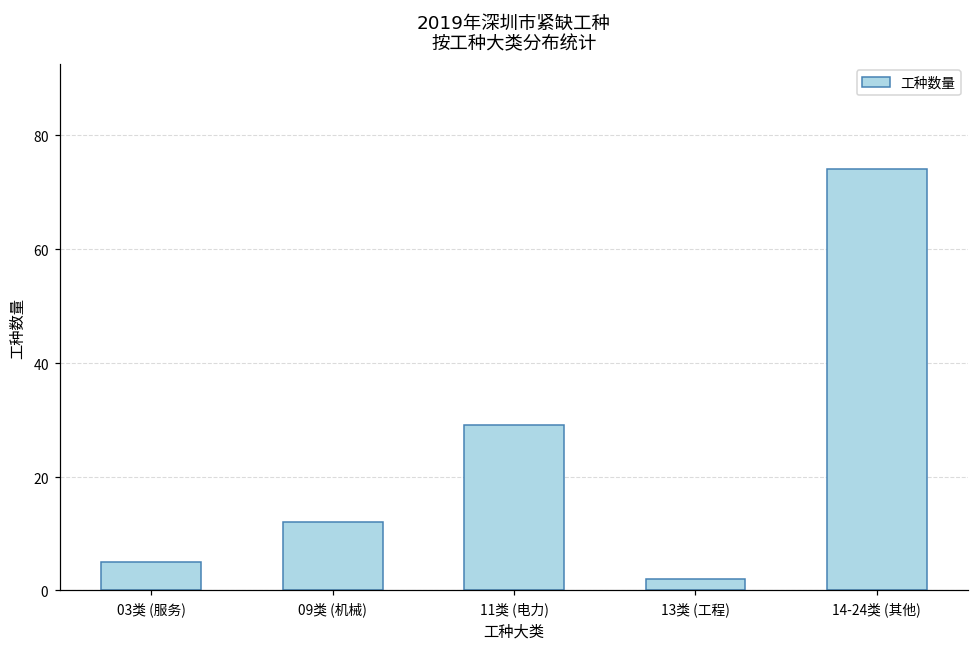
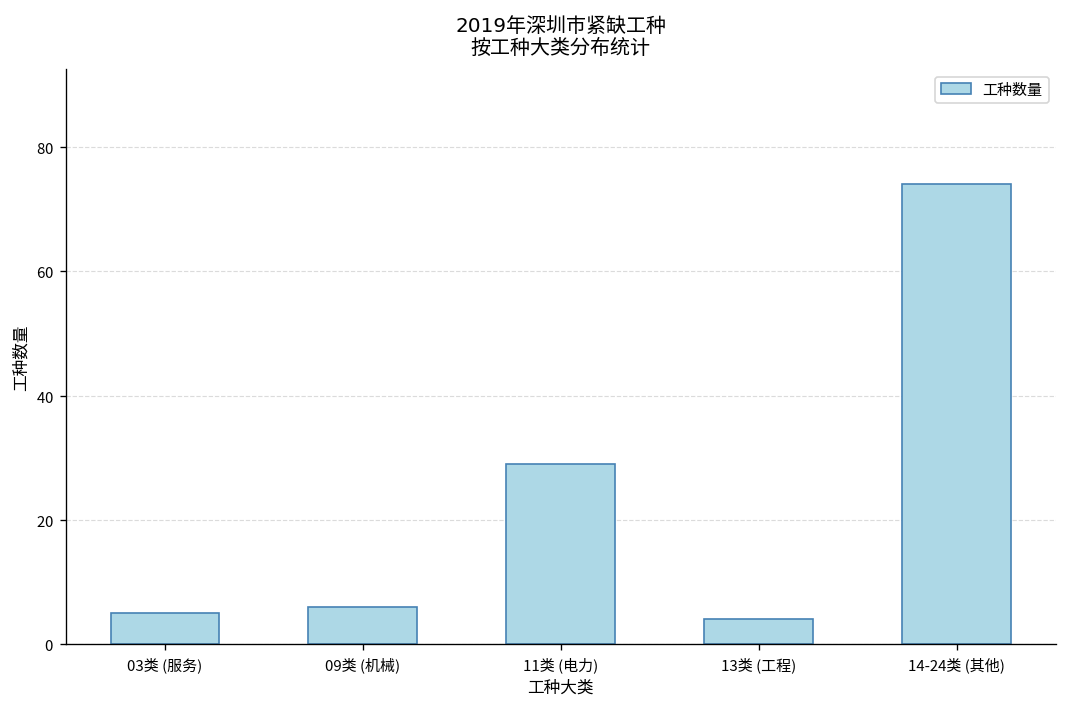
  {
    "03类 (服务)": 5,
-   "09类 (机械)": 12,
+   "09类 (机械)": 6,
    "11类 (电力)": 29,
-   "13类 (工程)": 2,
+   "13类 (工程)": 4,
    "14-24类 (其他)": 74
  }
